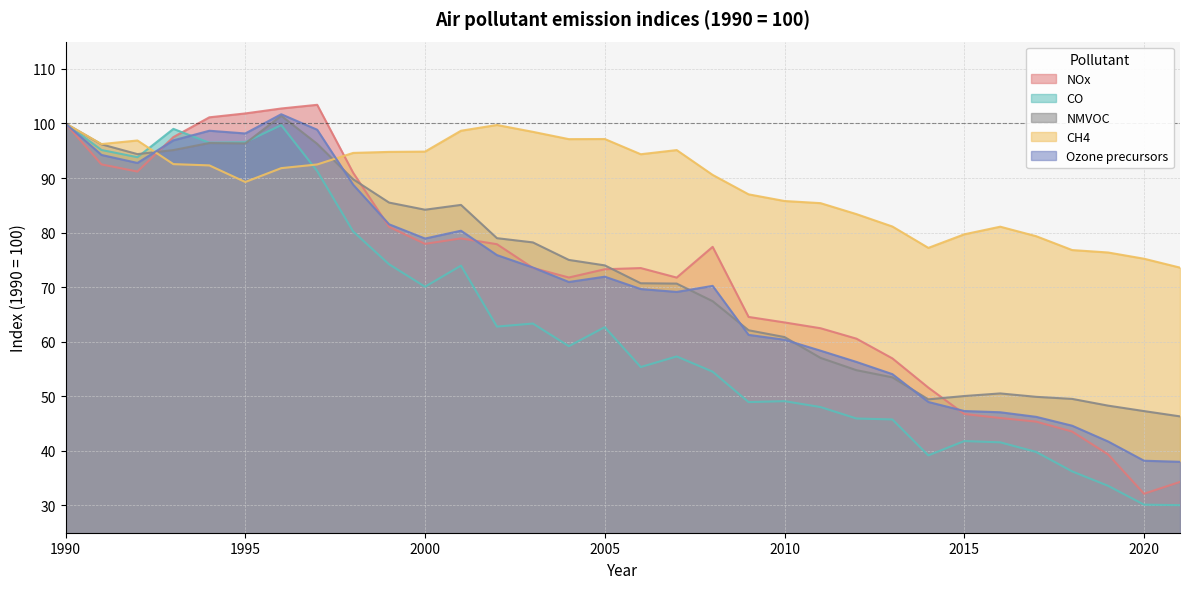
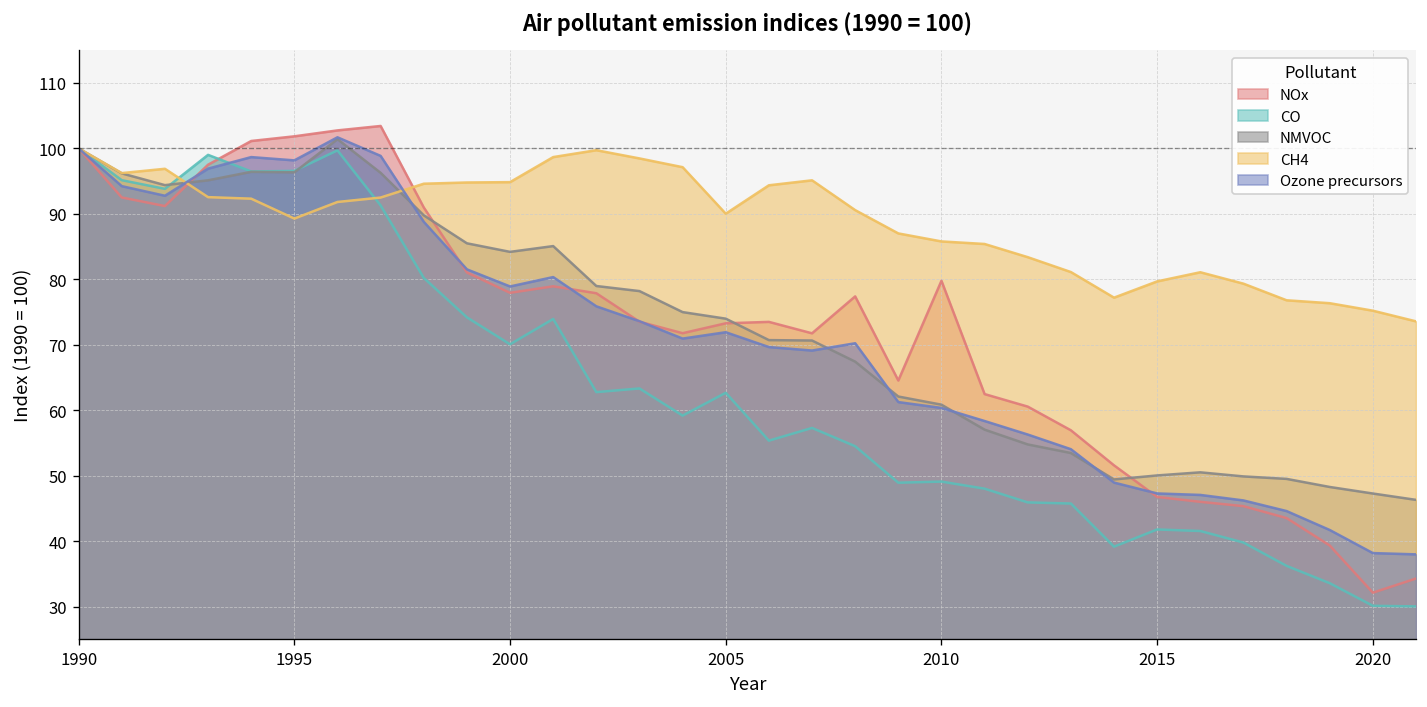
  {
    "NOx": {
      "1995": 102,
      "2000": 78,
      "2005": 73,
-     "2010": 64,
+     "2010": 80,
      "2015": 47,
      "2020": 32
    },
    "CH4": {
      "1995": 89,
      "2000": 95,
-     "2005": 97,
+     "2005": 90,
      "2010": 86,
      "2015": 80,
      "2020": 75
    }
  }
